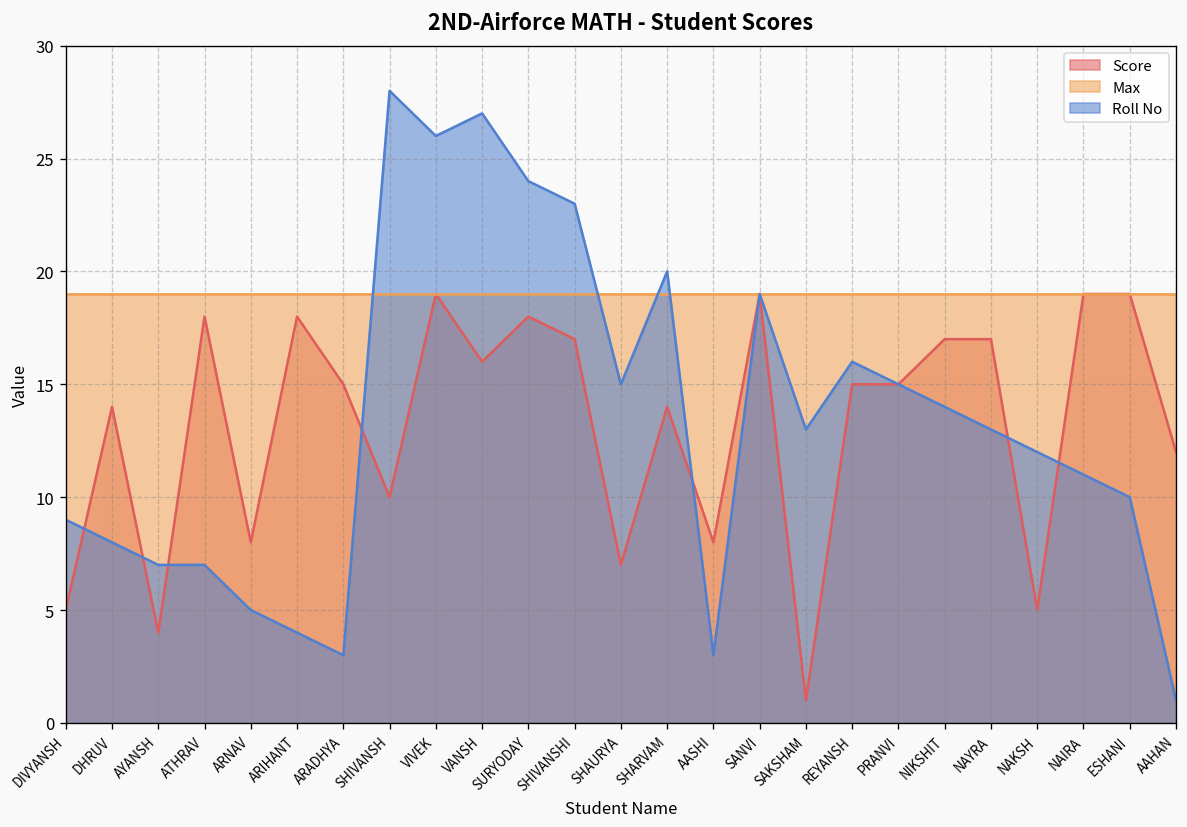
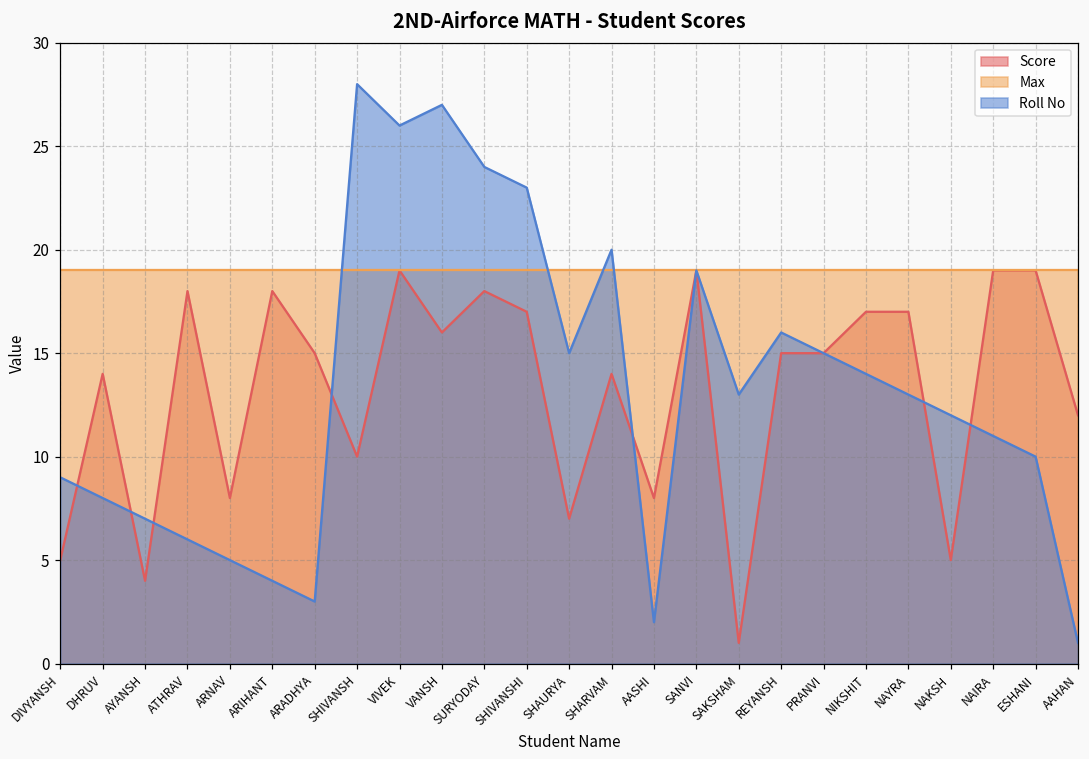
  {
    "Roll No": {
      "DIVYANSH": 9,
      "DHRUV": 8,
      "AYANSH": 7,
-     "ATHRAV": 7,
+     "ATHRAV": 6,
      "ARNAV": 5,
      "ARIHANT": 4,
      "ARADHYA": 3,
      "SHIVANSH": 28,
      "VIVEK": 26,
      "VANSH": 27,
      "SURYODAY": 24,
      "SHIVANSHI": 23,
      "SHAURYA": 15,
      "SHARVAM": 20,
-     "AASHI": 3,
+     "AASHI": 2,
      "SAKSHAM": 13,
      "REYANSH": 16,
      "NIKSHIT": 14,
      "NAYRA": 13,
      "NAKSH": 12,
      "NAIRA": 11,
      "ESHANI": 10,
      "AAHAN": 1
    }
  }
